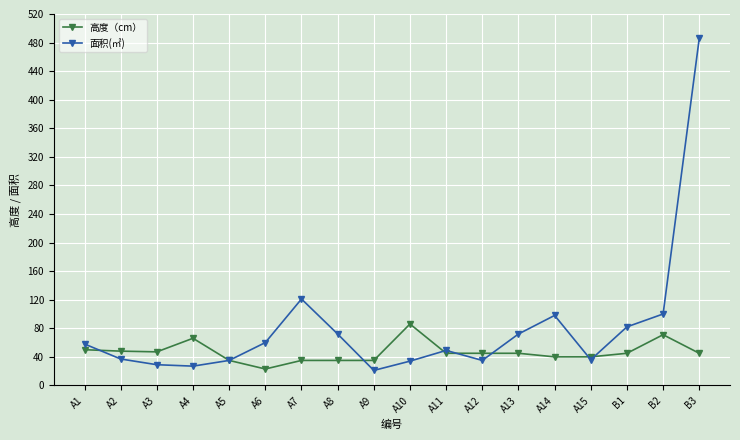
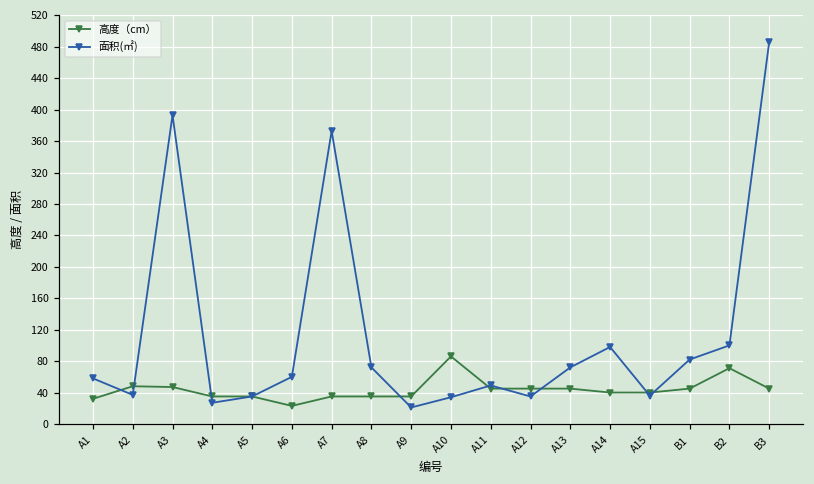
  {
    "高度（cm）": {
-     "A1": 50,
+     "A1": 30,
      "A2": 50,
      "A3": 50,
-     "A4": 70,
+     "A4": 40,
      "A6": 20,
      "A7": 40,
      "A8": 40,
      "A9": 40,
      "A10": 90,
      "A11": 50,
      "A12": 50,
      "A13": 50,
      "A14": 40,
      "A15": 40,
      "B1": 50,
      "B2": 70,
      "B3": 50
    },
    "面积(㎡)": {
      "A1": 60,
      "A2": 40,
-     "A3": 30,
+     "A3": 390,
      "A4": 30,
      "A6": 60,
-     "A7": 120,
+     "A7": 370,
      "A8": 70,
      "A9": 20,
      "A10": 30,
      "A11": 50,
      "A12": 40,
      "A13": 70,
      "A14": 100,
      "A15": 40,
      "B1": 80,
      "B2": 100,
      "B3": 490
    }
  }
